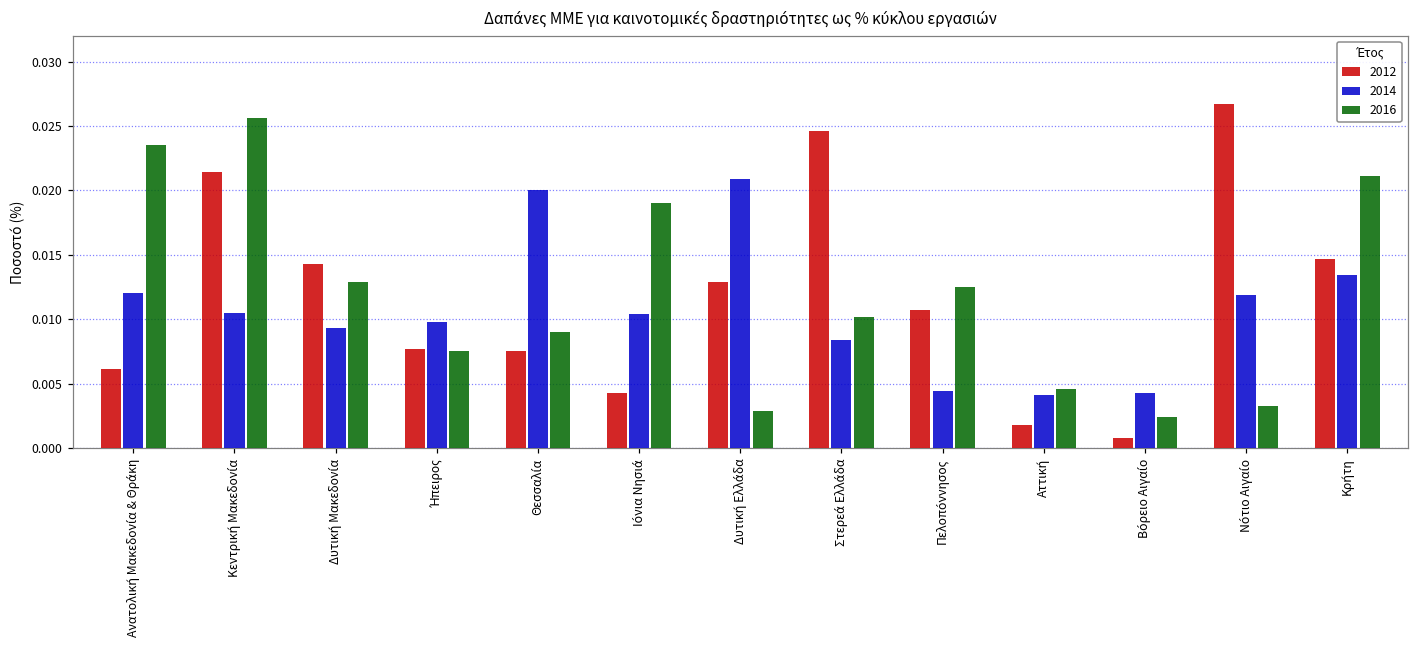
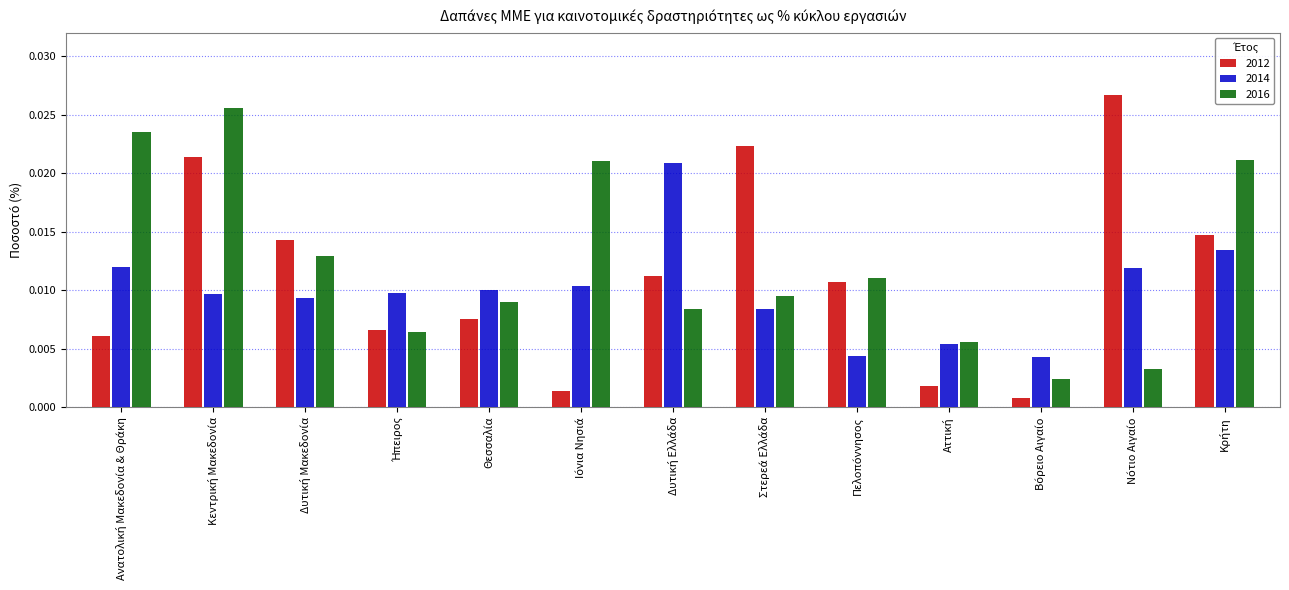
  {
    "2012": {
      "Ανατολική Μακεδονία & Θράκη": 0.0061,
      "Κεντρική Μακεδονία": 0.0214,
      "Δυτική Μακεδονία": 0.0143,
-     "Ήπειρος": 0.0077,
+     "Ήπειρος": 0.0066,
      "Θεσσαλία": 0.0075,
-     "Ιόνια Νησιά": 0.0043,
-     "Δυτική Ελλάδα": 0.0129,
-     "Στερεά Ελλάδα": 0.0246,
+     "Ιόνια Νησιά": 0.0014,
+     "Δυτική Ελλάδα": 0.0112,
+     "Στερεά Ελλάδα": 0.0223,
      "Πελοπόννησος": 0.0107,
      "Αττική": 0.0018,
      "Βόρειο Αιγαίο": 0.0008,
      "Νότιο Αιγαίο": 0.0267,
      "Κρήτη": 0.0147
    },
    "2014": {
      "Ανατολική Μακεδονία & Θράκη": 0.0120,
-     "Κεντρική Μακεδονία": 0.0105,
+     "Κεντρική Μακεδονία": 0.0097,
      "Δυτική Μακεδονία": 0.0093,
      "Ήπειρος": 0.0098,
-     "Θεσσαλία": 0.02,
+     "Θεσσαλία": 0.01,
      "Ιόνια Νησιά": 0.0104,
      "Δυτική Ελλάδα": 0.0209,
      "Στερεά Ελλάδα": 0.0084,
      "Πελοπόννησος": 0.0044,
-     "Αττική": 0.0041,
+     "Αττική": 0.0054,
      "Βόρειο Αιγαίο": 0.0043,
      "Νότιο Αιγαίο": 0.0119,
      "Κρήτη": 0.0134
    },
    "2016": {
      "Ανατολική Μακεδονία & Θράκη": 0.0235,
      "Κεντρική Μακεδονία": 0.0256,
      "Δυτική Μακεδονία": 0.0129,
-     "Ήπειρος": 0.0075,
+     "Ήπειρος": 0.0064,
      "Θεσσαλία": 0.0090,
-     "Ιόνια Νησιά": 0.019,
-     "Δυτική Ελλάδα": 0.0029,
-     "Στερεά Ελλάδα": 0.0102,
-     "Πελοπόννησος": 0.0125,
-     "Αττική": 0.0046,
+     "Ιόνια Νησιά": 0.021,
+     "Δυτική Ελλάδα": 0.0084,
+     "Στερεά Ελλάδα": 0.0095,
+     "Πελοπόννησος": 0.0110,
+     "Αττική": 0.0056,
      "Βόρειο Αιγαίο": 0.0024,
      "Νότιο Αιγαίο": 0.0033,
      "Κρήτη": 0.0211
    }
  }
